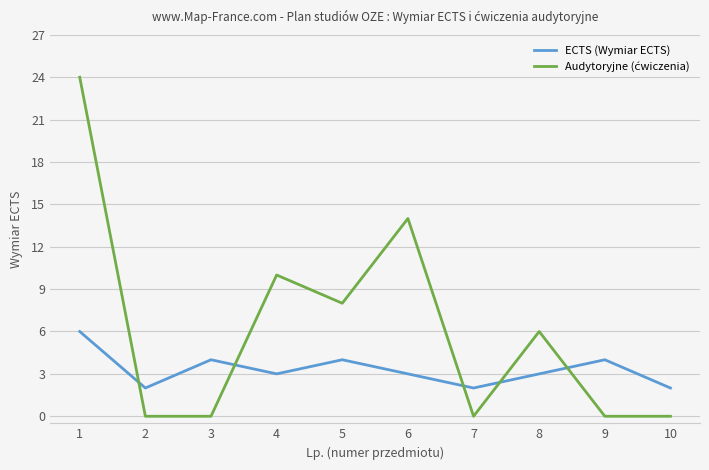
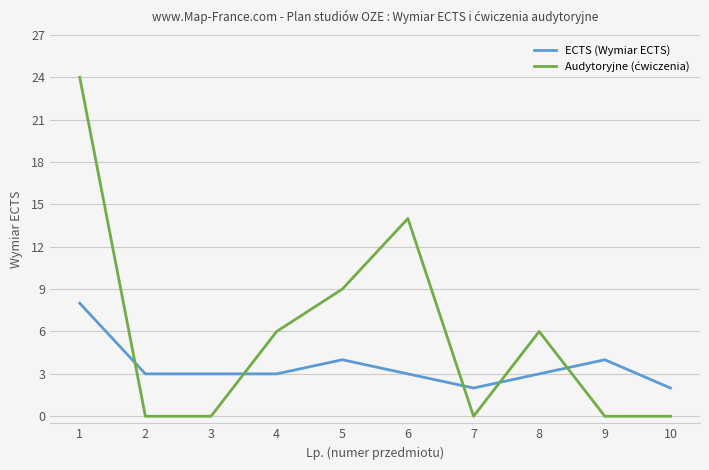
  {
    "ECTS (Wymiar ECTS)": {
-     "1": 6,
-     "2": 2,
-     "3": 4,
+     "1": 8,
+     "2": 3,
+     "3": 3,
      "4": 3,
      "5": 4,
      "6": 3,
      "7": 2,
      "8": 3,
      "9": 4,
      "10": 2
    },
    "Audytoryjne (ćwiczenia)": {
      "1": 24,
      "2": 0,
      "3": 0,
-     "4": 10,
-     "5": 8,
+     "4": 6,
+     "5": 9,
      "6": 14,
      "7": 0,
      "8": 6,
      "9": 0,
      "10": 0
    }
  }
